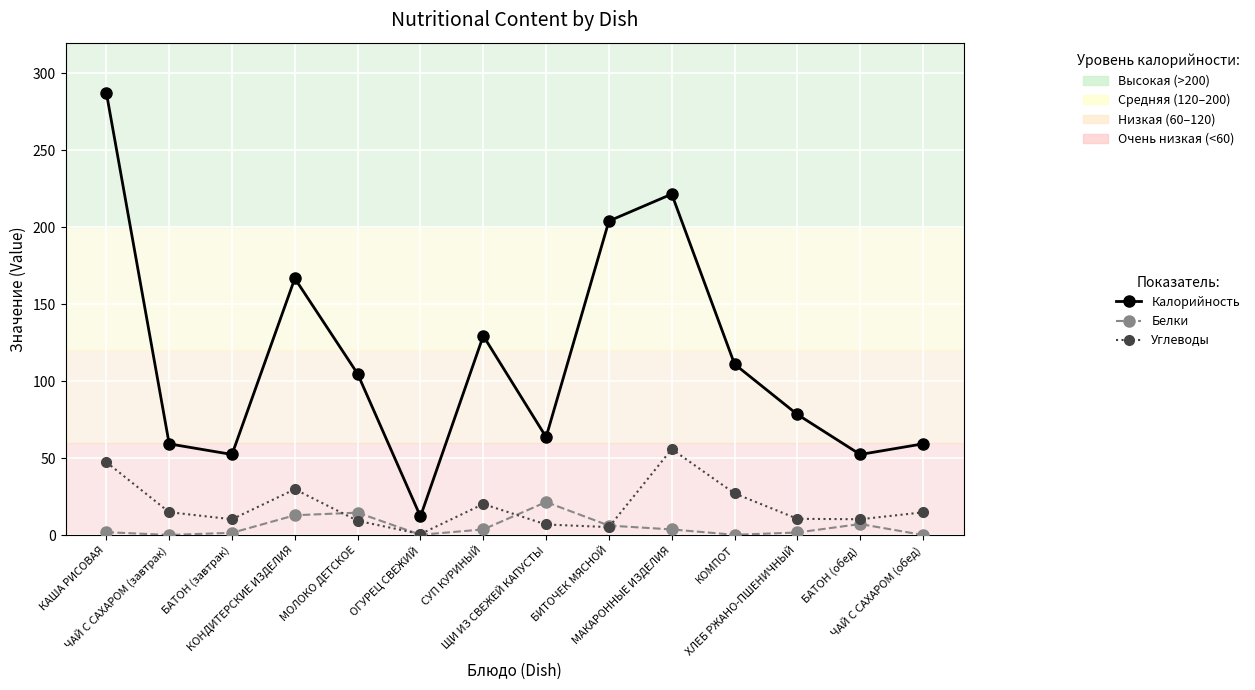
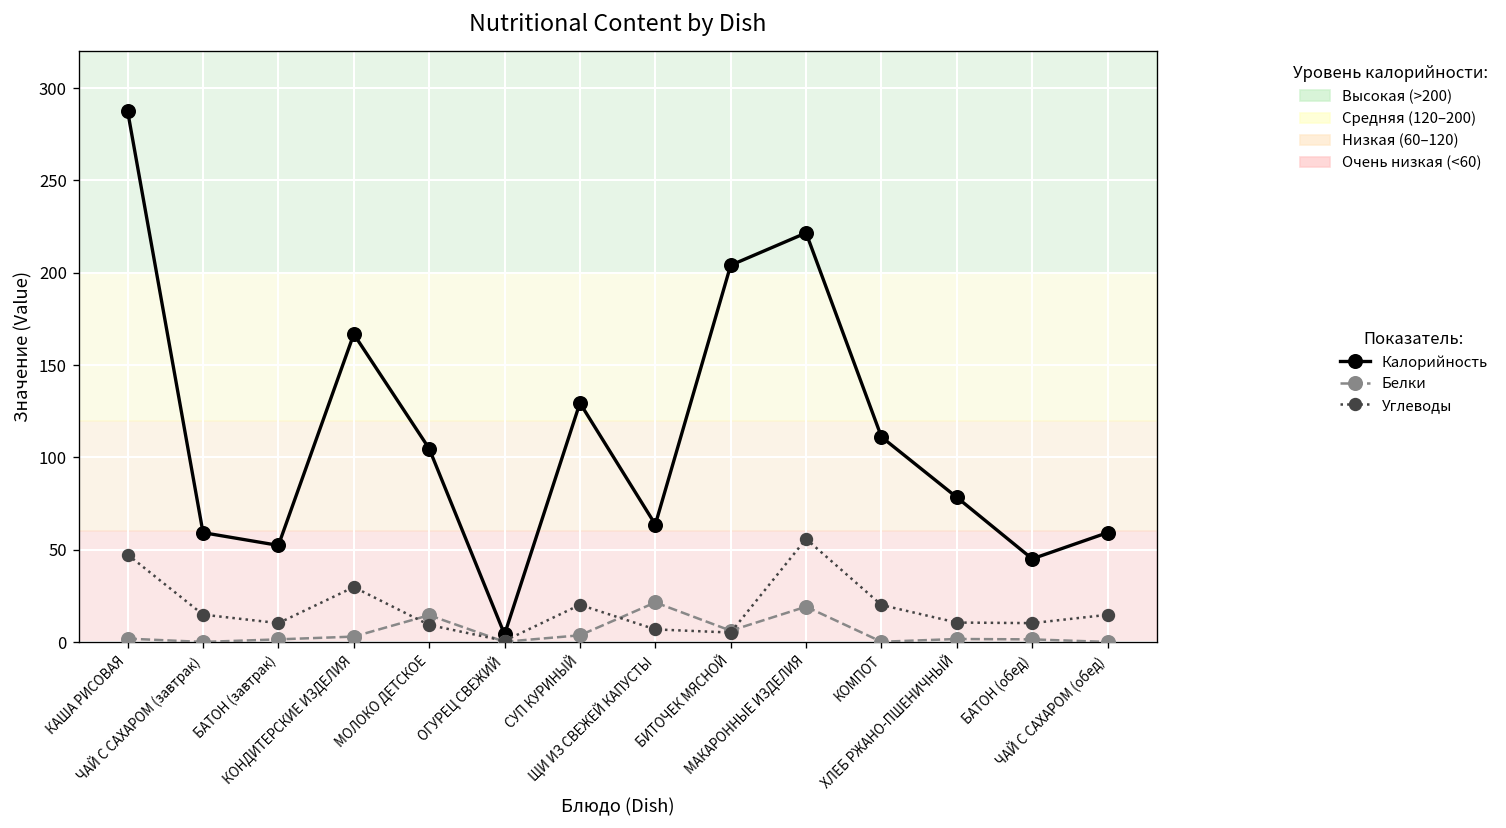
  {
    "Калорийность": {
      "КАША РИСОВАЯ": 288,
      "ЧАЙ С САХАРОМ (завтрак)": 59,
      "БАТОН (завтрак)": 52,
      "КОНДИТЕРСКИЕ ИЗДЕЛИЯ": 167,
      "МОЛОКО ДЕТСКОЕ": 105,
-     "ОГУРЕЦ СВЕЖИЙ": 12,
+     "ОГУРЕЦ СВЕЖИЙ": 4,
      "СУП КУРИНЫЙ": 130,
      "ЩИ ИЗ СВЕЖЕЙ КАПУСТЫ": 64,
      "БИТОЧЕК МЯСНОЙ": 204,
      "МАКАРОННЫЕ ИЗДЕЛИЯ": 222,
      "КОМПОТ": 111,
      "ХЛЕБ РЖАНО-ПШЕНИЧНЫЙ": 78,
-     "БАТОН (обед)": 52,
+     "БАТОН (обед)": 45,
      "ЧАЙ С САХАРОМ (обед)": 59
    },
    "Белки": {
      "КАША РИСОВАЯ": 2,
      "ЧАЙ С САХАРОМ (завтрак)": 0,
      "БАТОН (завтрак)": 2,
-     "КОНДИТЕРСКИЕ ИЗДЕЛИЯ": 13,
+     "КОНДИТЕРСКИЕ ИЗДЕЛИЯ": 3,
      "МОЛОКО ДЕТСКОЕ": 15,
      "СУП КУРИНЫЙ": 4,
      "ЩИ ИЗ СВЕЖЕЙ КАПУСТЫ": 22,
-     "МАКАРОННЫЕ ИЗДЕЛИЯ": 4,
+     "МАКАРОННЫЕ ИЗДЕЛИЯ": 19,
      "КОМПОТ": 0,
      "ХЛЕБ РЖАНО-ПШЕНИЧНЫЙ": 2,
-     "БАТОН (обед)": 7,
+     "БАТОН (обед)": 2,
      "ЧАЙ С САХАРОМ (обед)": 0
    },
    "Углеводы": {
      "КАША РИСОВАЯ": 47,
      "ЧАЙ С САХАРОМ (завтрак)": 15,
      "БАТОН (завтрак)": 10,
      "КОНДИТЕРСКИЕ ИЗДЕЛИЯ": 30,
      "МОЛОКО ДЕТСКОЕ": 9,
      "СУП КУРИНЫЙ": 20,
      "ЩИ ИЗ СВЕЖЕЙ КАПУСТЫ": 7,
      "МАКАРОННЫЕ ИЗДЕЛИЯ": 56,
-     "КОМПОТ": 27,
+     "КОМПОТ": 20,
      "ХЛЕБ РЖАНО-ПШЕНИЧНЫЙ": 11,
      "БАТОН (обед)": 10,
      "ЧАЙ С САХАРОМ (обед)": 15
    }
  }
